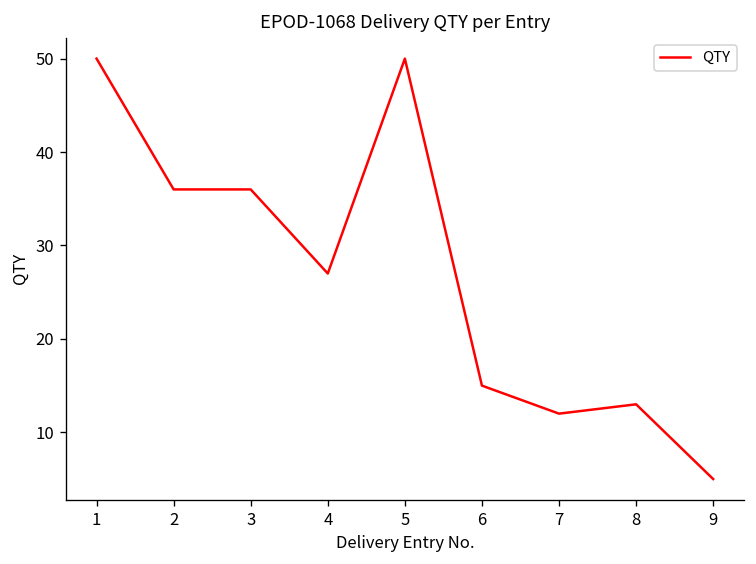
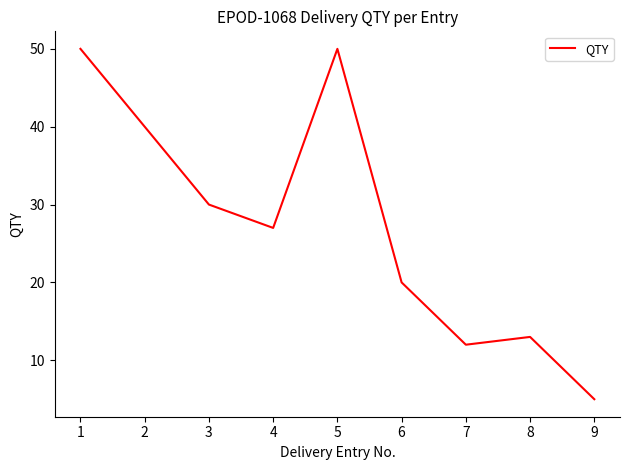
  {
    "1": 50,
-   "2": 36,
-   "3": 36,
+   "2": 40,
+   "3": 30,
    "4": 27,
    "5": 50,
-   "6": 15,
+   "6": 20,
    "7": 12,
    "8": 13,
    "9": 5
  }
